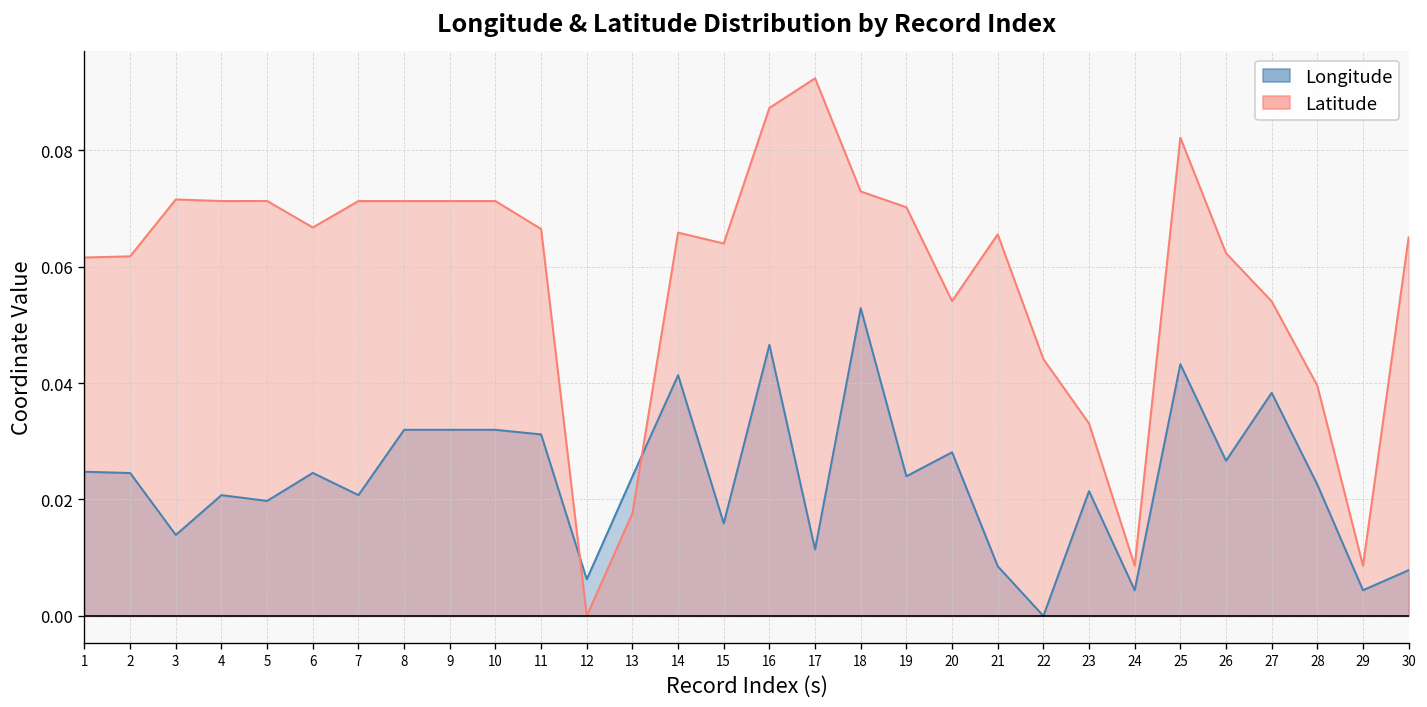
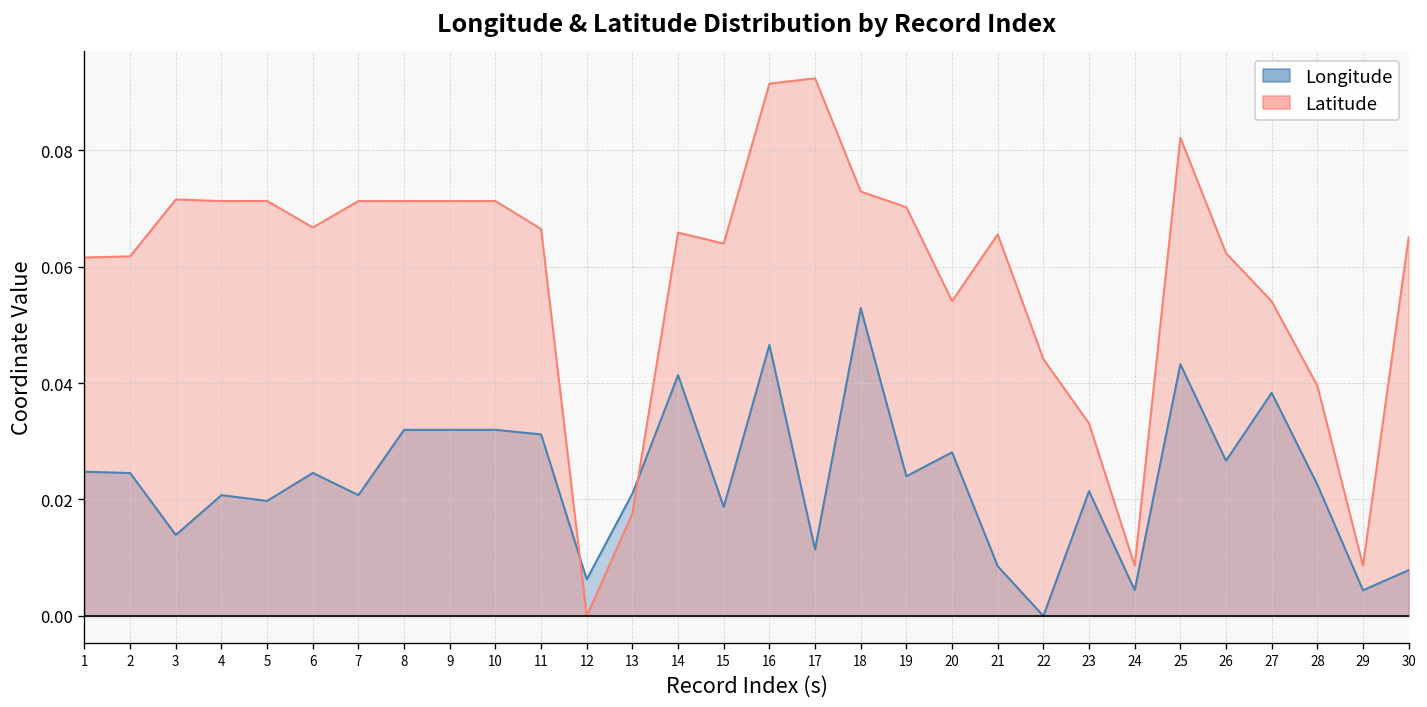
  {
    "Longitude": {
      "1": 0.025,
      "2": 0.025,
      "3": 0.014,
      "4": 0.021,
      "5": 0.020,
      "6": 0.025,
      "7": 0.021,
      "8": 0.032,
      "9": 0.032,
      "10": 0.032,
      "11": 0.031,
      "12": 0.006,
-     "13": 0.024,
+     "13": 0.021,
      "14": 0.041,
-     "15": 0.016,
+     "15": 0.019,
      "16": 0.047,
      "17": 0.011,
      "18": 0.053,
      "19": 0.024,
      "20": 0.028,
      "21": 0.009,
      "22": 0.000,
      "23": 0.021,
      "24": 0.004,
      "25": 0.043,
      "26": 0.027,
      "27": 0.038,
      "28": 0.023,
      "29": 0.004,
      "30": 0.008
    },
    "Latitude": {
      "1": 0.062,
      "2": 0.062,
      "3": 0.072,
      "4": 0.071,
      "5": 0.071,
      "6": 0.067,
      "7": 0.071,
      "8": 0.071,
      "9": 0.071,
      "10": 0.071,
      "11": 0.066,
      "12": 0.000,
      "13": 0.018,
      "14": 0.066,
      "15": 0.064,
-     "16": 0.087,
+     "16": 0.091,
      "17": 0.092,
      "18": 0.073,
      "19": 0.070,
      "20": 0.054,
      "21": 0.066,
      "22": 0.044,
      "23": 0.033,
      "24": 0.009,
      "25": 0.082,
      "26": 0.062,
      "27": 0.054,
      "28": 0.040,
      "29": 0.009,
      "30": 0.065
    }
  }
